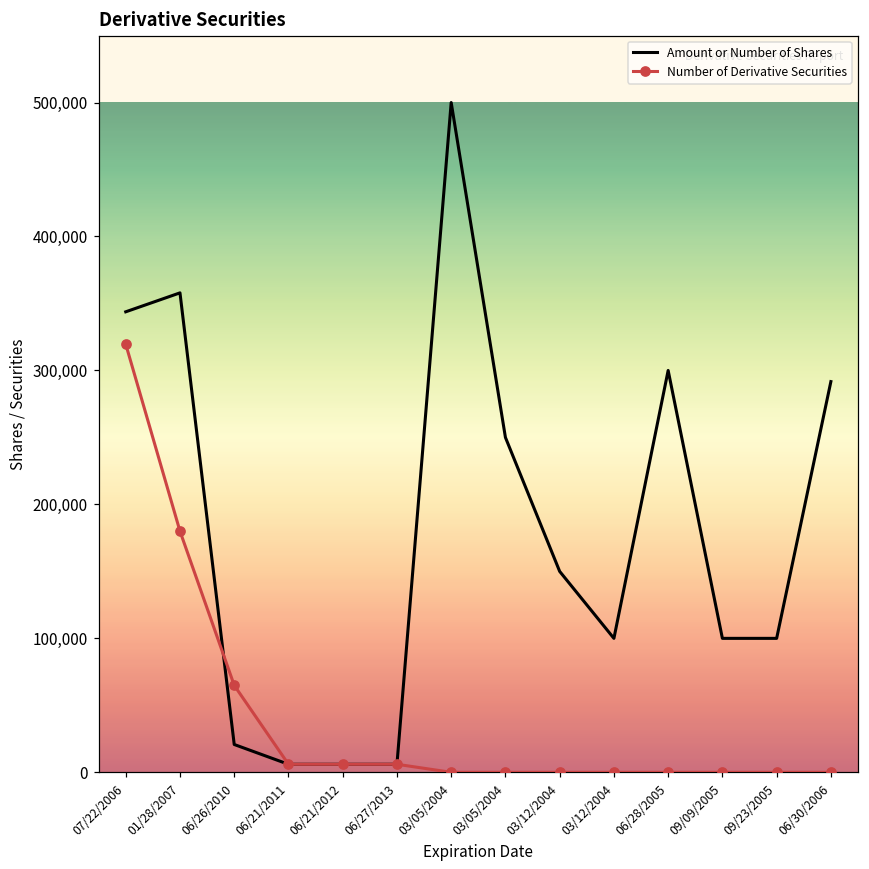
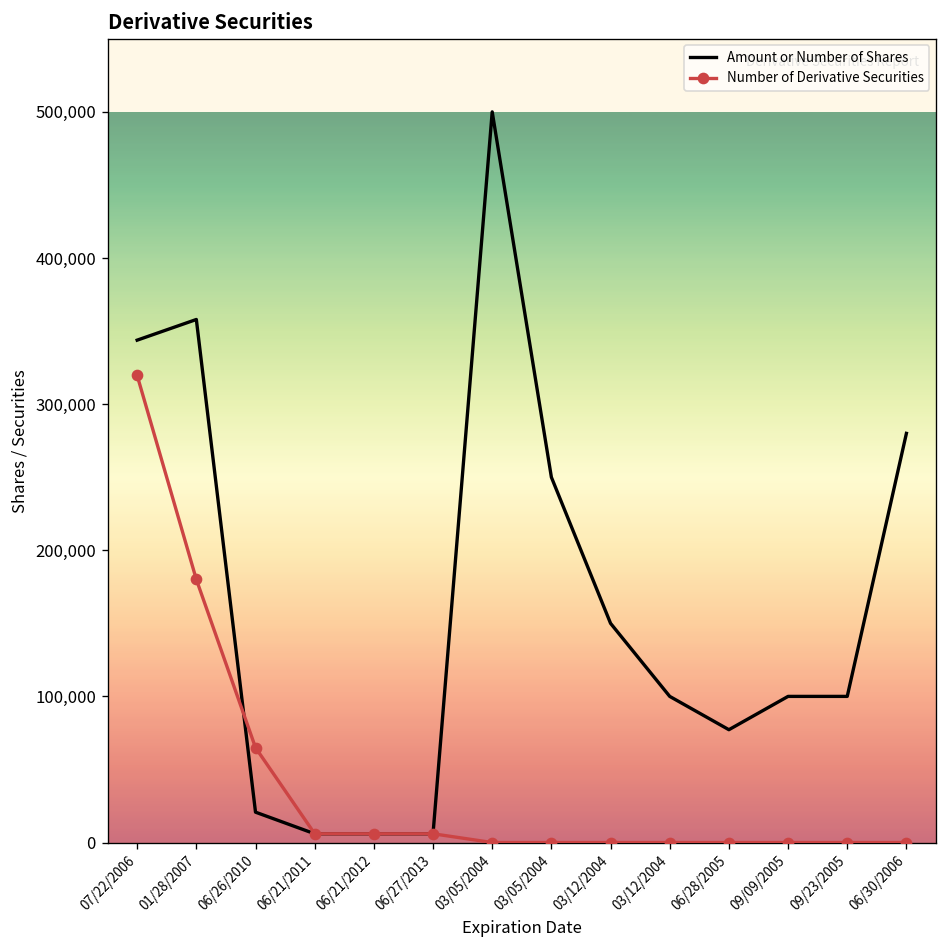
  {
    "Amount or Number of Shares": {
      "07/22/2006": "344,000",
      "01/28/2007": "358,000",
      "06/26/2010": "21,000",
-     "06/28/2005": "300,000",
+     "06/28/2005": "77,000",
      "09/09/2005": "100,000",
      "09/23/2005": "100,000",
-     "06/30/2006": "292,000"
+     "06/30/2006": "280,000"
    },
    "Number of Derivative Securities": {
      "07/22/2006": "320,000",
      "01/28/2007": "180,000",
      "06/26/2010": "65,000",
      "06/28/2005": "0",
      "09/09/2005": "0",
      "09/23/2005": "0",
      "06/30/2006": "0"
    }
  }
